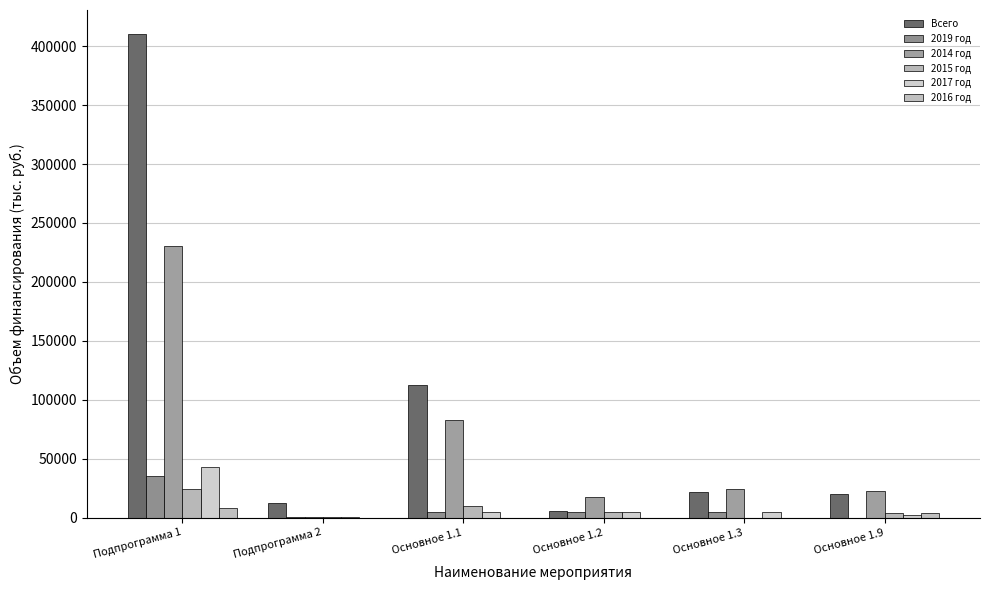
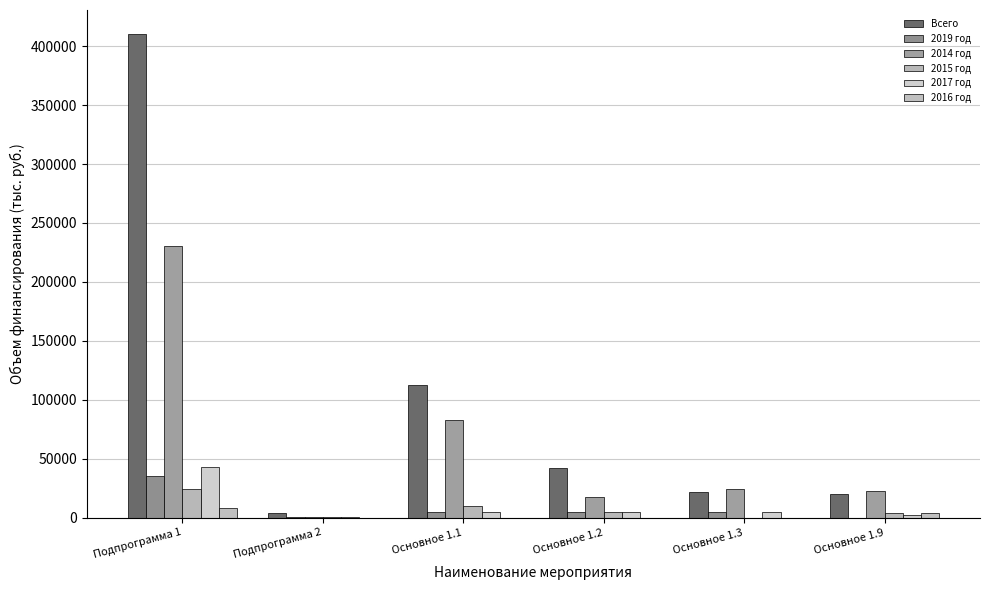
  {
    "Всего": {
      "Подпрограмма 1": 410000,
-     "Подпрограмма 2": 12000,
+     "Подпрограмма 2": 4000,
      "Основное 1.1": 113000,
-     "Основное 1.2": 6000,
+     "Основное 1.2": 42000,
      "Основное 1.3": 21000,
      "Основное 1.9": 20000
    }
  }
